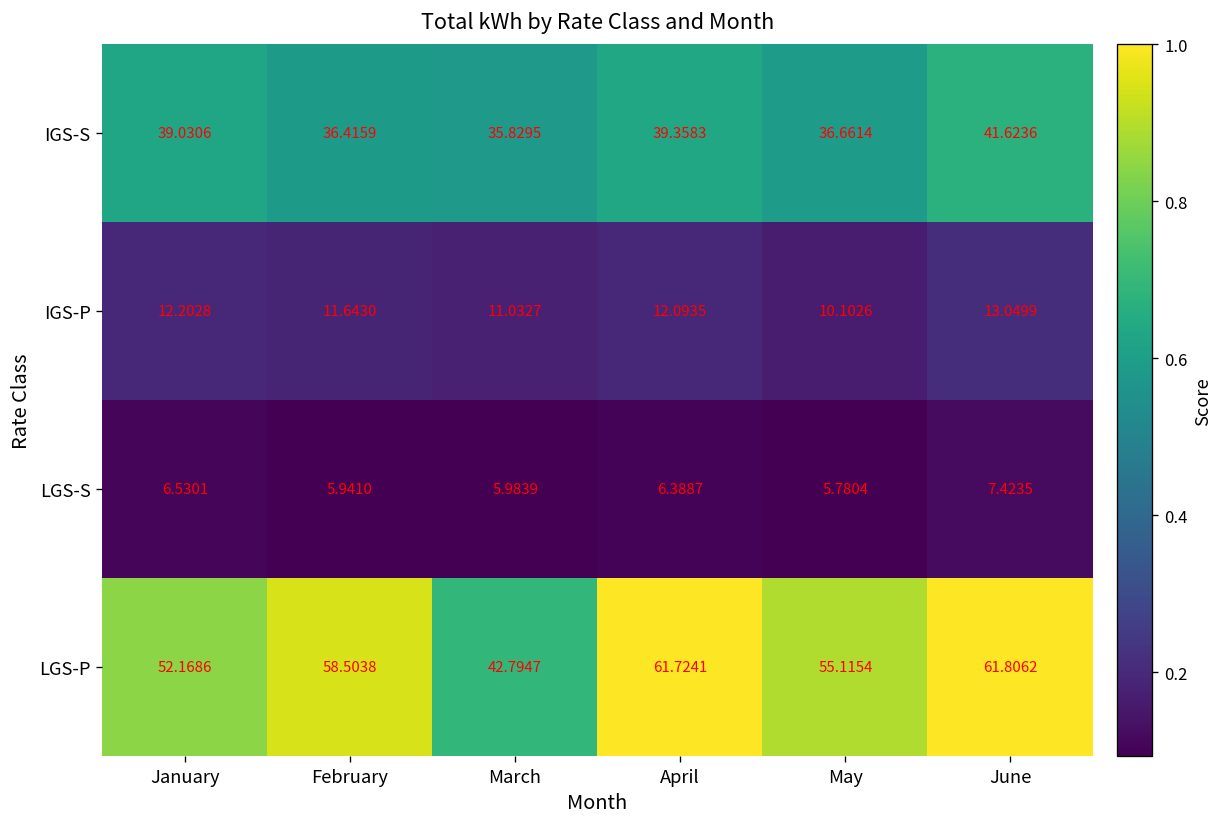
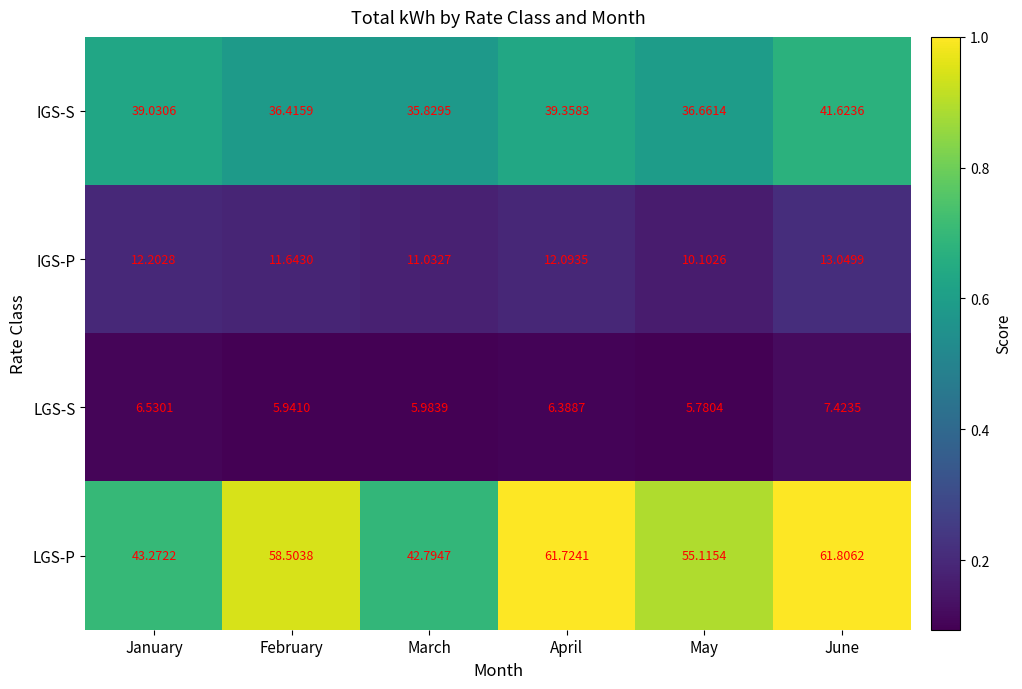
  {
    "IGS-S": {
      "January": 39.0306,
      "February": 36.4159,
      "March": 35.8295,
      "April": 39.3583,
      "May": 36.6614,
      "June": 41.6236
    },
    "IGS-P": {
      "January": 12.2028,
      "February": 11.6430,
      "March": 11.0327,
      "April": 12.0935,
      "May": 10.1026,
      "June": 13.0499
    },
    "LGS-S": {
      "January": 6.5301,
      "February": 5.9410,
      "March": 5.9839,
      "April": 6.3887,
      "May": 5.7804,
      "June": 7.4235
    },
    "LGS-P": {
-     "January": 52.1686,
+     "January": 43.2722,
      "February": 58.5038,
      "March": 42.7947,
      "April": 61.7241,
      "May": 55.1154,
      "June": 61.8062
    }
  }
